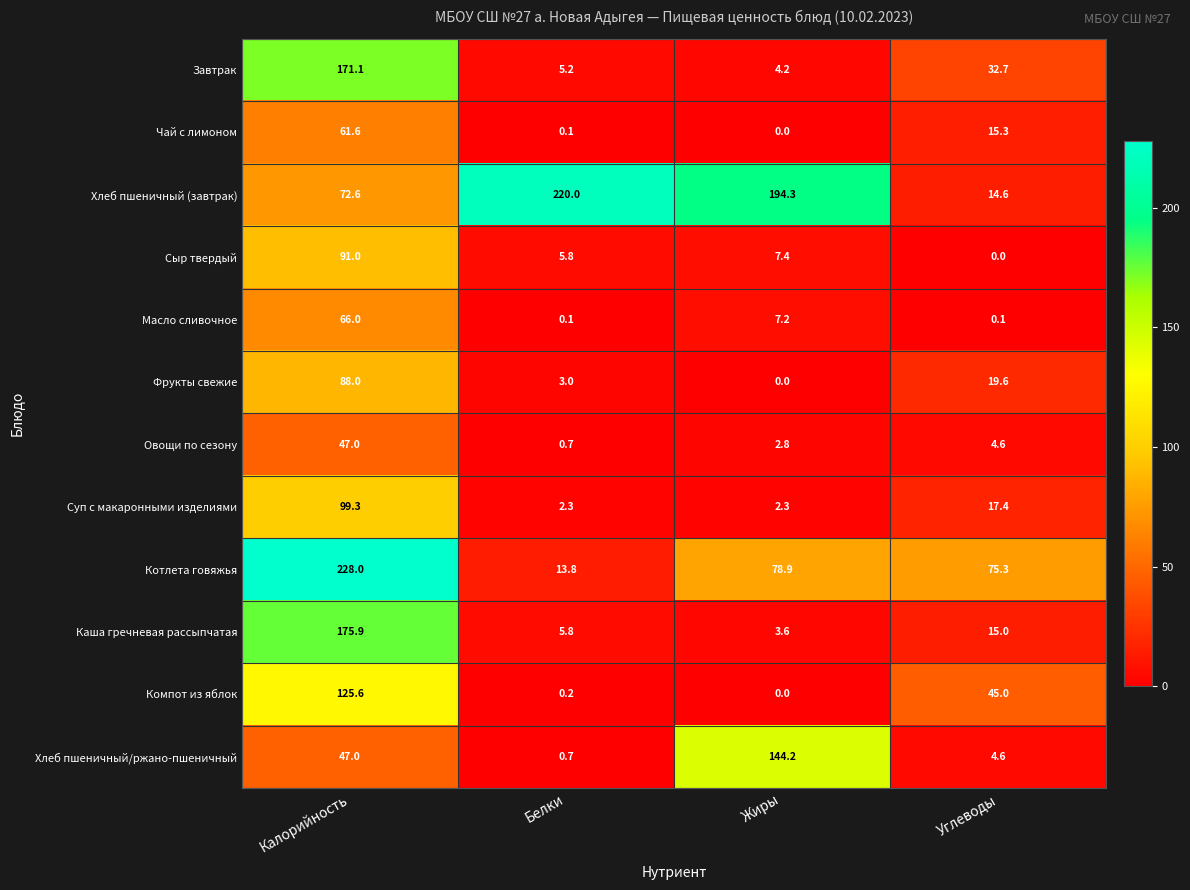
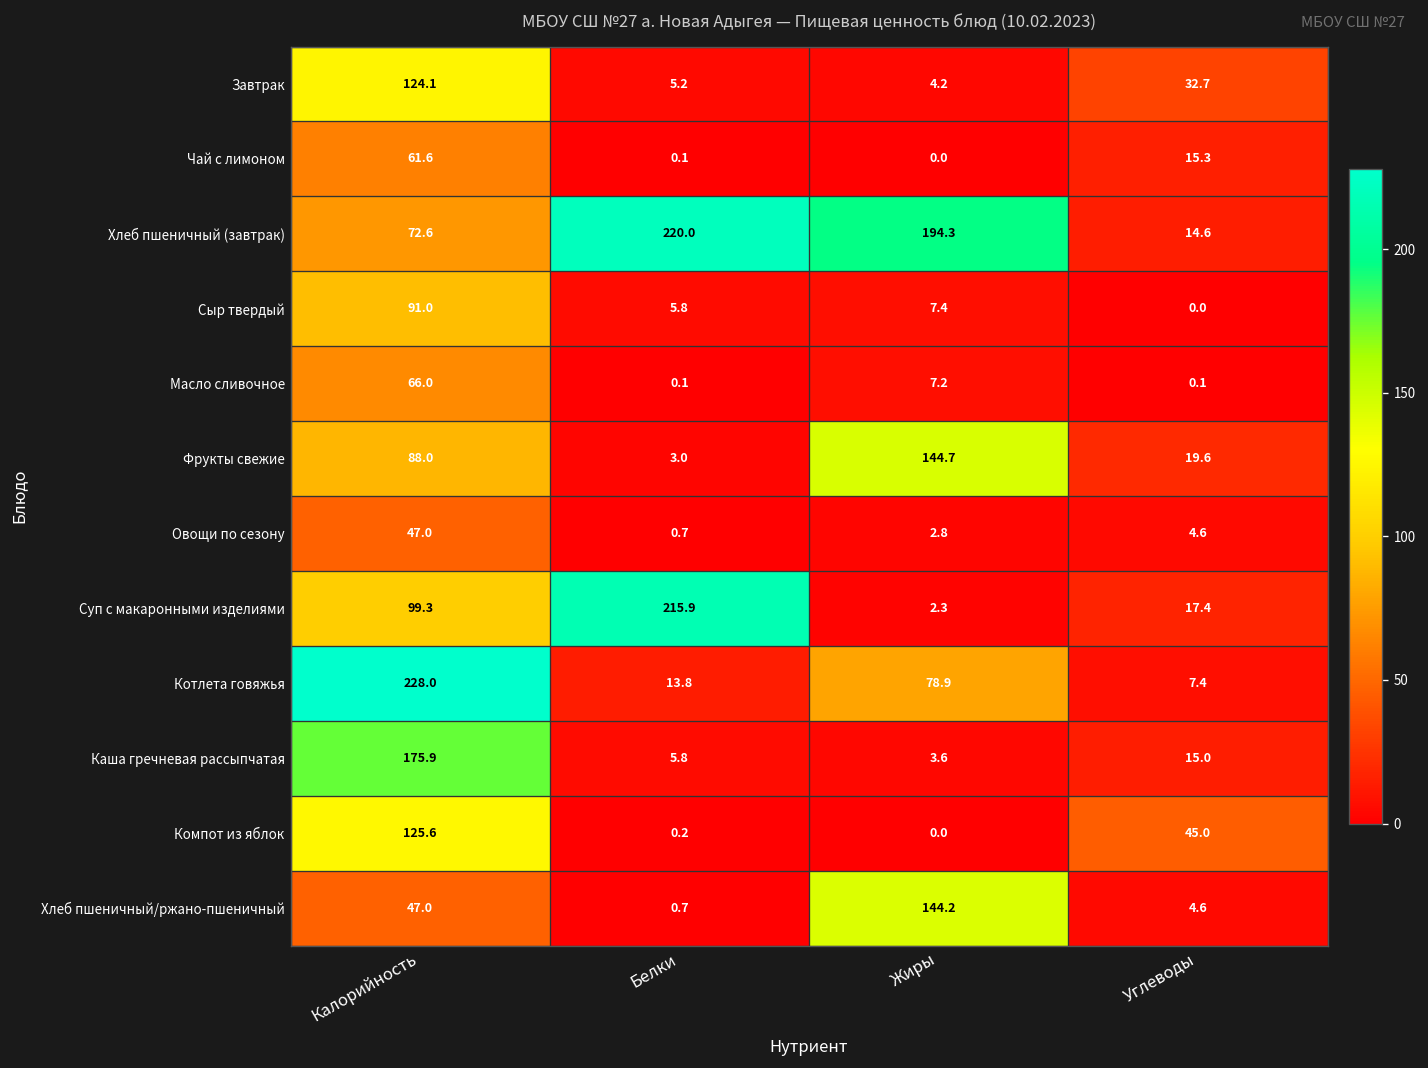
  {
    "Завтрак": {
-     "Калорийность": 171.1,
+     "Калорийность": 124.1,
      "Белки": 5.2,
      "Жиры": 4.2,
      "Углеводы": 32.7
    },
    "Чай с лимоном": {
      "Калорийность": 61.6,
      "Белки": 0.1,
      "Жиры": 0.0,
      "Углеводы": 15.3
    },
    "Хлеб пшеничный (завтрак)": {
      "Калорийность": 72.6,
      "Белки": 220.0,
      "Жиры": 194.3,
      "Углеводы": 14.6
    },
    "Сыр твердый": {
      "Калорийность": 91.0,
      "Белки": 5.8,
      "Жиры": 7.4,
      "Углеводы": 0.0
    },
    "Масло сливочное": {
      "Калорийность": 66.0,
      "Белки": 0.1,
      "Жиры": 7.2,
      "Углеводы": 0.1
    },
    "Фрукты свежие": {
      "Калорийность": 88.0,
      "Белки": 3.0,
-     "Жиры": 0.0,
+     "Жиры": 144.7,
      "Углеводы": 19.6
    },
    "Овощи по сезону": {
      "Калорийность": 47.0,
      "Белки": 0.7,
      "Жиры": 2.8,
      "Углеводы": 4.6
    },
    "Суп с макаронными изделиями": {
      "Калорийность": 99.3,
-     "Белки": 2.3,
+     "Белки": 215.9,
      "Жиры": 2.3,
      "Углеводы": 17.4
    },
    "Котлета говяжья": {
      "Калорийность": 228.0,
      "Белки": 13.8,
      "Жиры": 78.9,
-     "Углеводы": 75.3
+     "Углеводы": 7.4
    },
    "Каша гречневая рассыпчатая": {
      "Калорийность": 175.9,
      "Белки": 5.8,
      "Жиры": 3.6,
      "Углеводы": 15.0
    },
    "Компот из яблок": {
      "Калорийность": 125.6,
      "Белки": 0.2,
      "Жиры": 0.0,
      "Углеводы": 45.0
    },
    "Хлеб пшеничный/ржано-пшеничный": {
      "Калорийность": 47.0,
      "Белки": 0.7,
      "Жиры": 144.2,
      "Углеводы": 4.6
    }
  }
